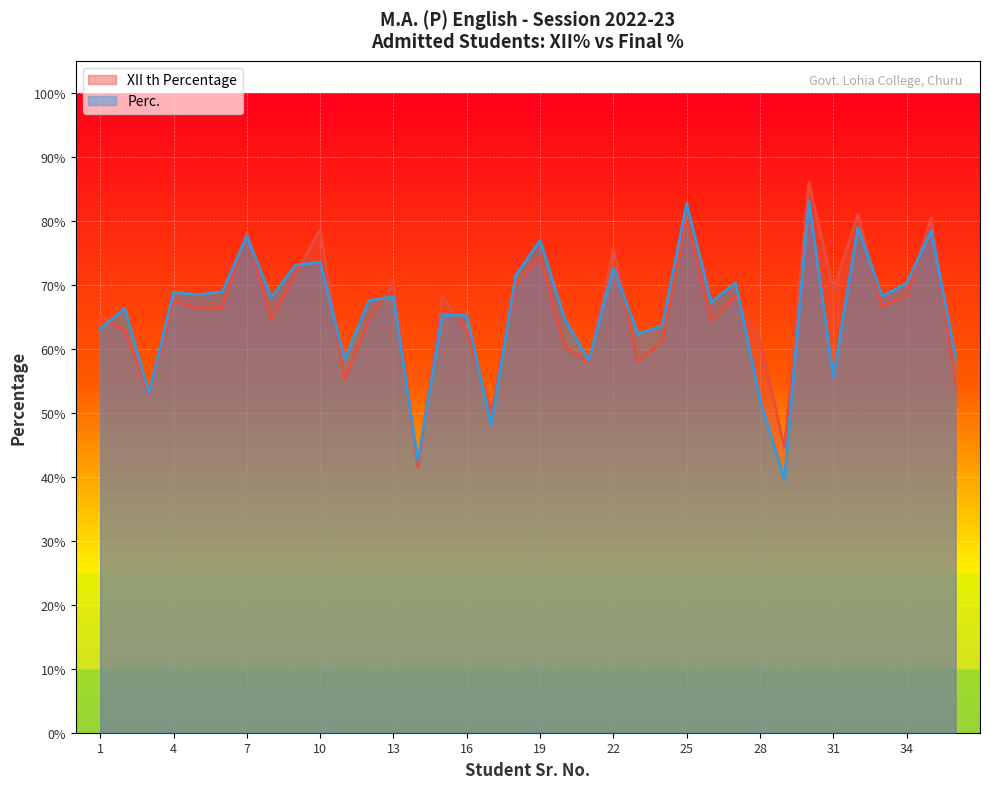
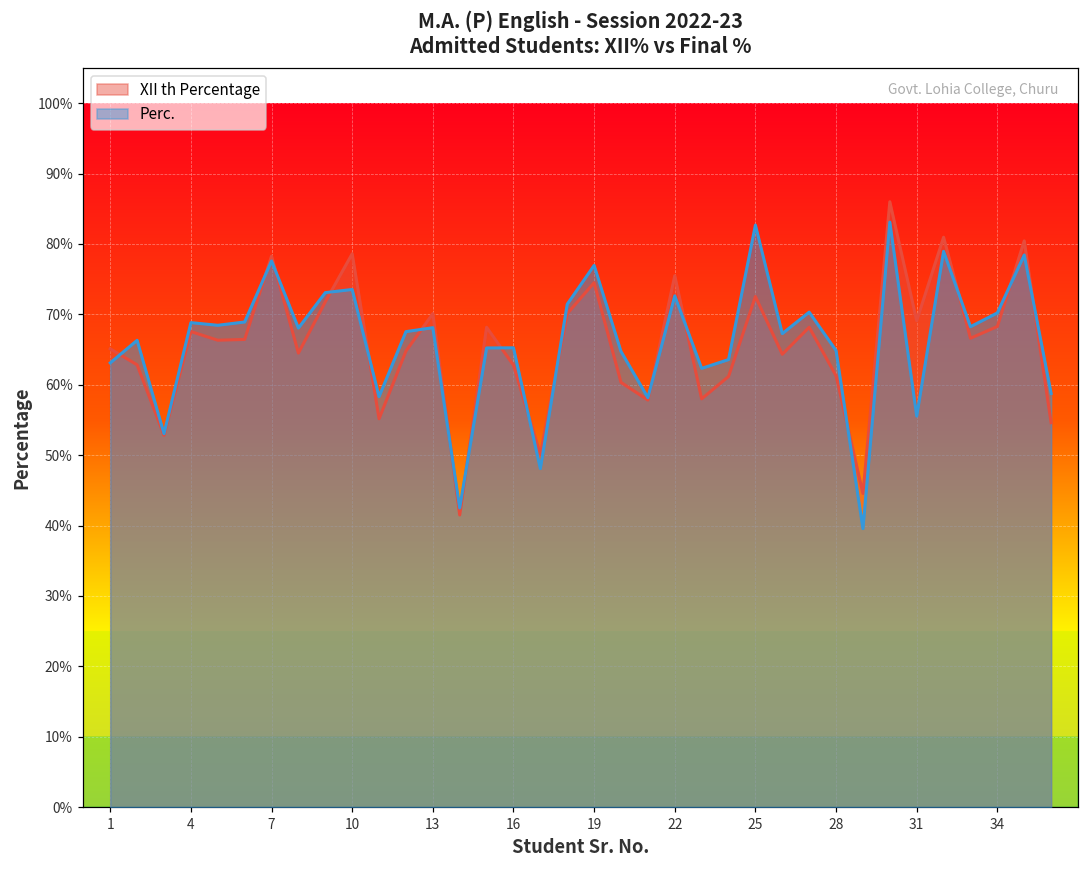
  {
    "XII th Percentage": {
      "1": "65%",
      "4": "68%",
      "7": "78%",
      "10": "79%",
      "13": "70%",
      "16": "63%",
      "19": "75%",
      "22": "75%",
-     "25": "80%",
+     "25": "73%",
      "28": "61%",
      "31": "69%",
      "34": "68%"
    },
    "Perc.": {
      "1": "63%",
      "4": "69%",
      "7": "78%",
      "10": "74%",
      "13": "68%",
      "16": "65%",
      "19": "77%",
      "22": "73%",
      "25": "83%",
-     "28": "52%",
+     "28": "65%",
      "31": "56%",
      "34": "70%"
    }
  }
